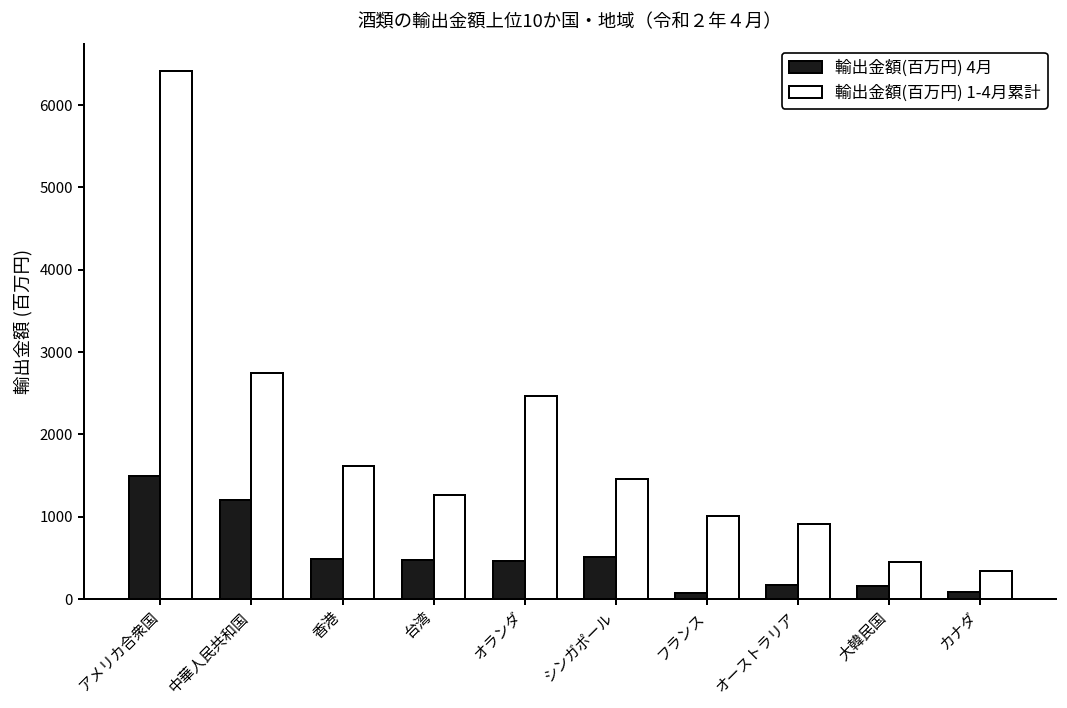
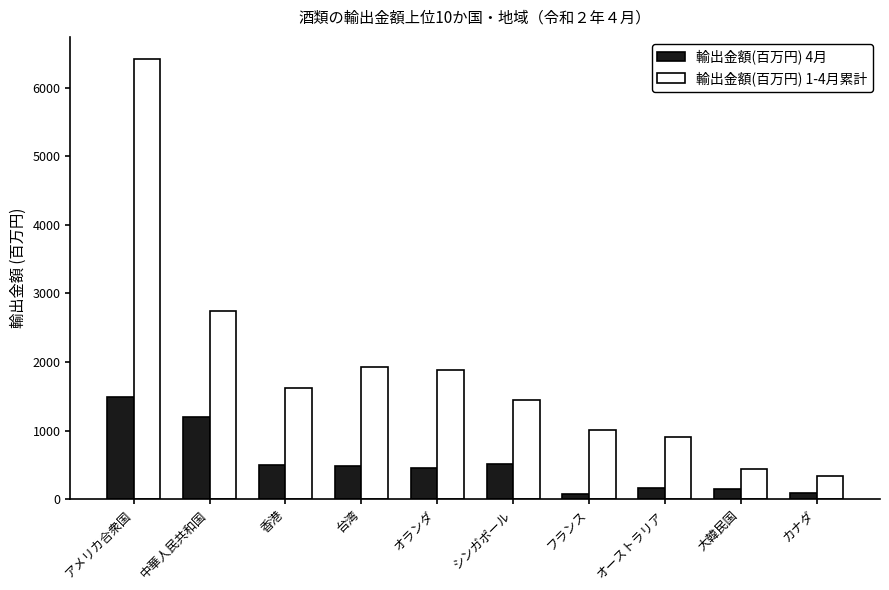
  {
    "輸出金額(百万円) 4月": {
      "アメリカ合衆国": 1500,
      "中華人民共和国": 1200,
      "香港": 500,
      "台湾": 500,
      "オランダ": 500,
      "シンガポール": 500,
      "フランス": 100,
      "オーストラリア": 200,
      "大韓民国": 200,
      "カナダ": 100
    },
    "輸出金額(百万円) 1-4月累計": {
      "アメリカ合衆国": 6400,
      "中華人民共和国": 2700,
      "香港": 1600,
-     "台湾": 1300,
-     "オランダ": 2500,
+     "台湾": 1900,
+     "オランダ": 1900,
      "シンガポール": 1500,
      "フランス": 1000,
      "オーストラリア": 900,
      "大韓民国": 400,
      "カナダ": 300
    }
  }
